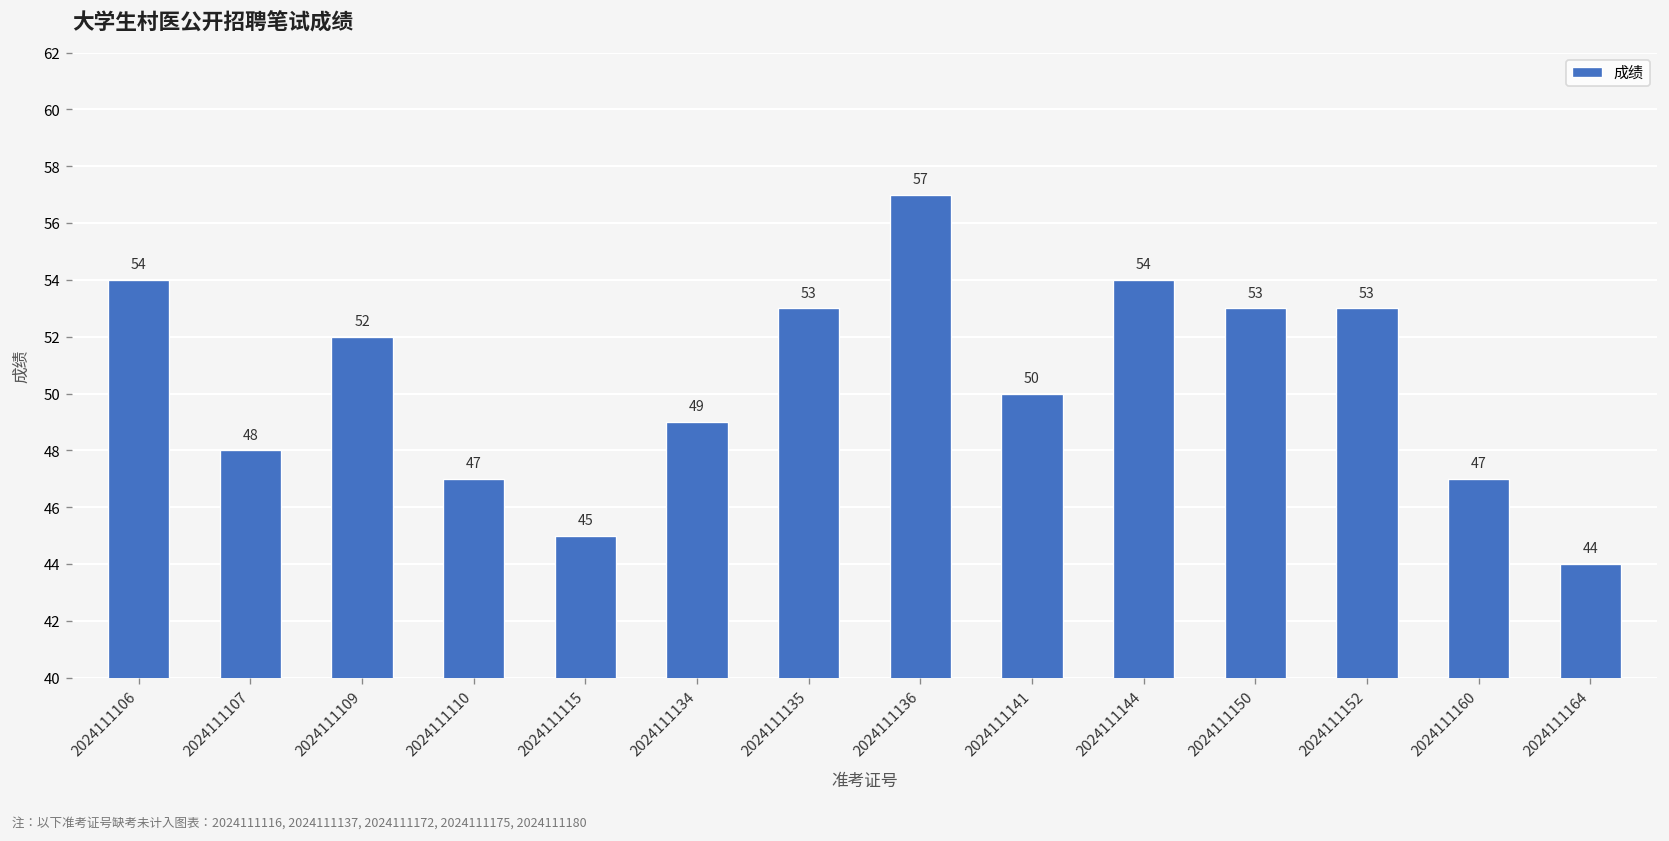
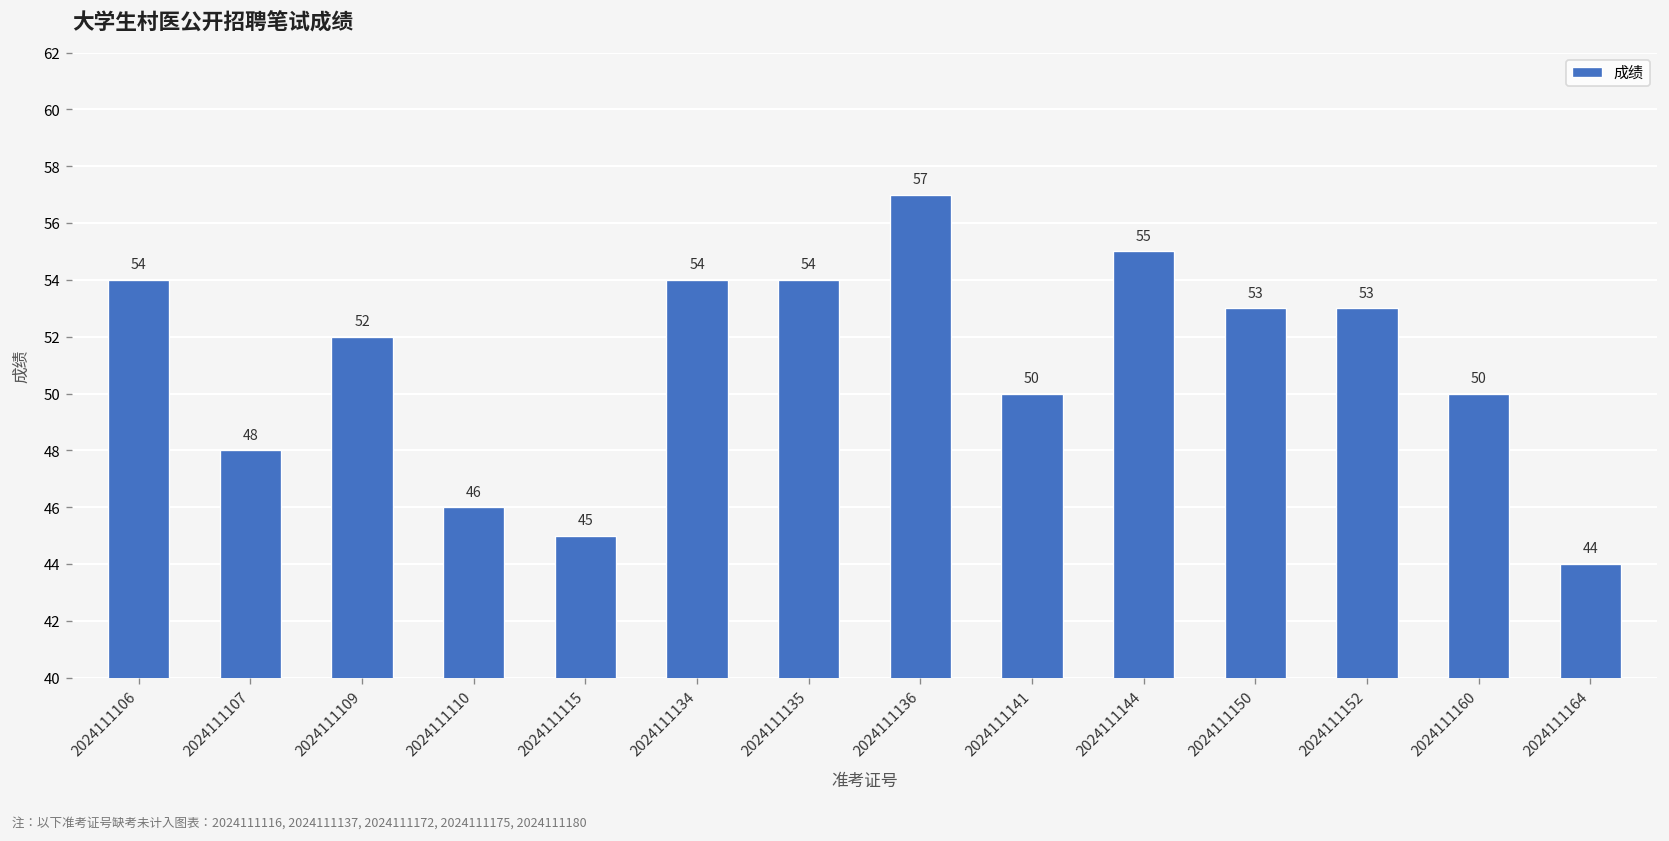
  {
    "2024111106": 54,
    "2024111107": 48,
    "2024111109": 52,
-   "2024111110": 47,
+   "2024111110": 46,
    "2024111115": 45,
-   "2024111134": 49,
-   "2024111135": 53,
+   "2024111134": 54,
+   "2024111135": 54,
    "2024111136": 57,
    "2024111141": 50,
-   "2024111144": 54,
+   "2024111144": 55,
    "2024111150": 53,
    "2024111152": 53,
-   "2024111160": 47,
+   "2024111160": 50,
    "2024111164": 44
  }
